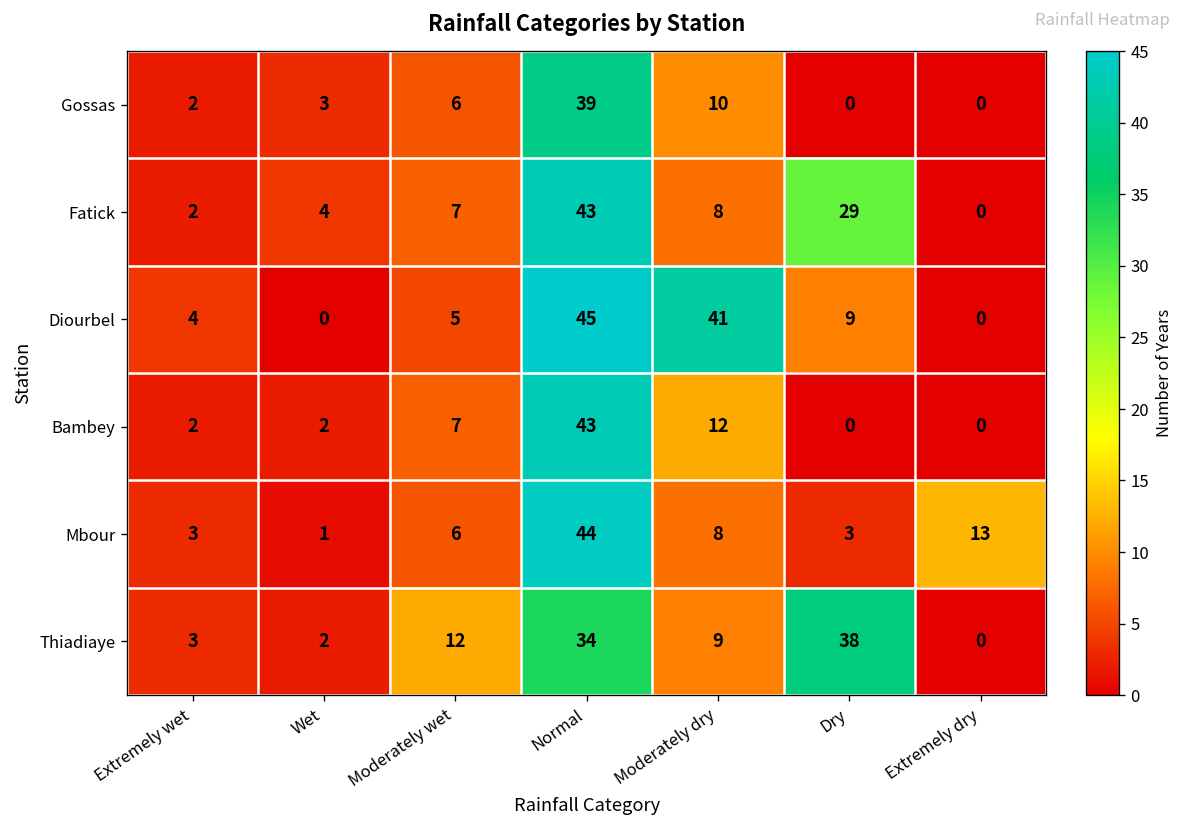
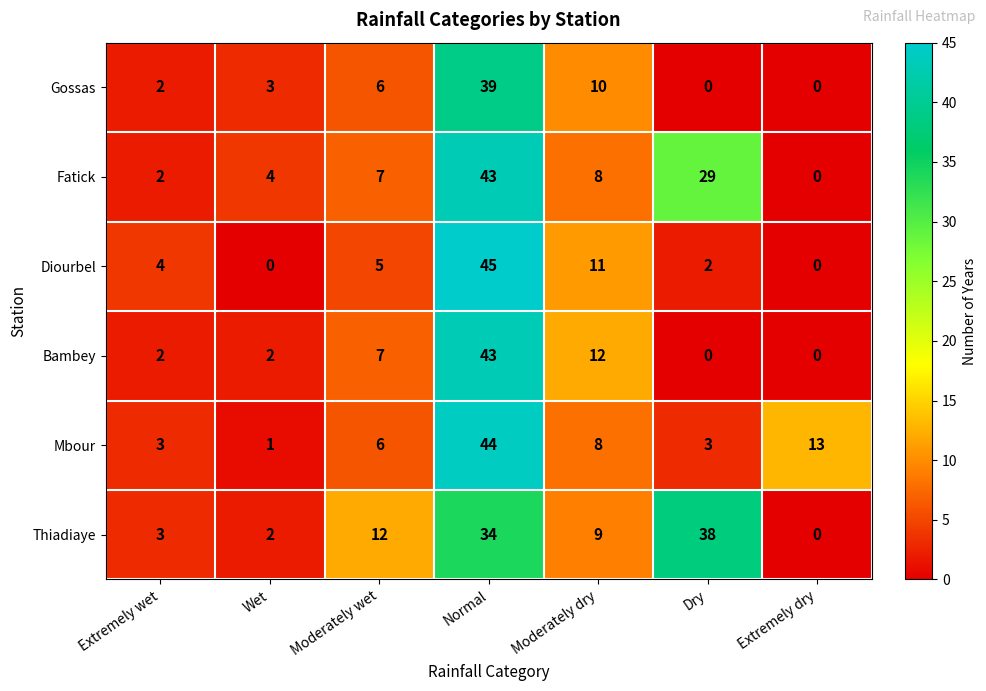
  {
    "Gossas": {
      "Extremely wet": 2,
      "Wet": 3,
      "Moderately wet": 6,
      "Normal": 39,
      "Moderately dry": 10,
      "Dry": 0,
      "Extremely dry": 0
    },
    "Fatick": {
      "Extremely wet": 2,
      "Wet": 4,
      "Moderately wet": 7,
      "Normal": 43,
      "Moderately dry": 8,
      "Dry": 29,
      "Extremely dry": 0
    },
    "Diourbel": {
      "Extremely wet": 4,
      "Wet": 0,
      "Moderately wet": 5,
      "Normal": 45,
-     "Moderately dry": 41,
-     "Dry": 9,
+     "Moderately dry": 11,
+     "Dry": 2,
      "Extremely dry": 0
    },
    "Bambey": {
      "Extremely wet": 2,
      "Wet": 2,
      "Moderately wet": 7,
      "Normal": 43,
      "Moderately dry": 12,
      "Dry": 0,
      "Extremely dry": 0
    },
    "Mbour": {
      "Extremely wet": 3,
      "Wet": 1,
      "Moderately wet": 6,
      "Normal": 44,
      "Moderately dry": 8,
      "Dry": 3,
      "Extremely dry": 13
    },
    "Thiadiaye": {
      "Extremely wet": 3,
      "Wet": 2,
      "Moderately wet": 12,
      "Normal": 34,
      "Moderately dry": 9,
      "Dry": 38,
      "Extremely dry": 0
    }
  }
